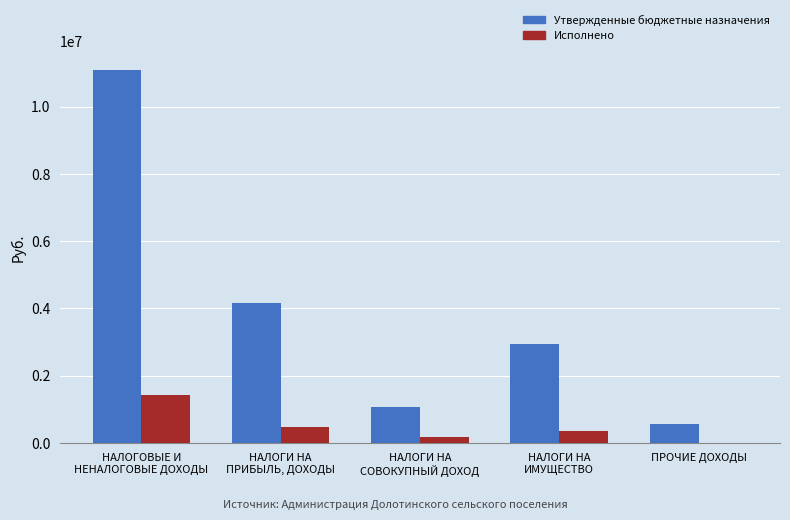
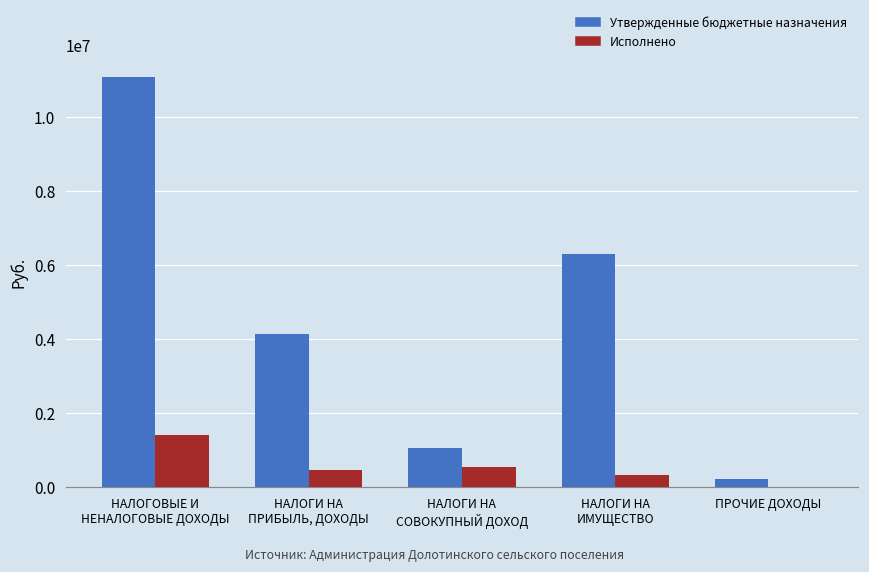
  {
    "Утвержденные бюджетные назначения": {
      "НАЛОГОВЫЕ И НЕНАЛОГОВЫЕ ДОХОДЫ": 11100000,
      "НАЛОГИ НА ПРИБЫЛЬ, ДОХОДЫ": 4200000,
      "НАЛОГИ НА СОВОКУПНЫЙ ДОХОД": 1100000,
-     "НАЛОГИ НА ИМУЩЕСТВО": 2900000,
-     "ПРОЧИЕ ДОХОДЫ": 500000
+     "НАЛОГИ НА ИМУЩЕСТВО": 6300000,
+     "ПРОЧИЕ ДОХОДЫ": 200000
    },
    "Исполнено": {
      "НАЛОГОВЫЕ И НЕНАЛОГОВЫЕ ДОХОДЫ": 1400000,
      "НАЛОГИ НА ПРИБЫЛЬ, ДОХОДЫ": 500000,
-     "НАЛОГИ НА СОВОКУПНЫЙ ДОХОД": 200000,
+     "НАЛОГИ НА СОВОКУПНЫЙ ДОХОД": 500000,
      "НАЛОГИ НА ИМУЩЕСТВО": 300000,
      "ПРОЧИЕ ДОХОДЫ": 0
    }
  }
